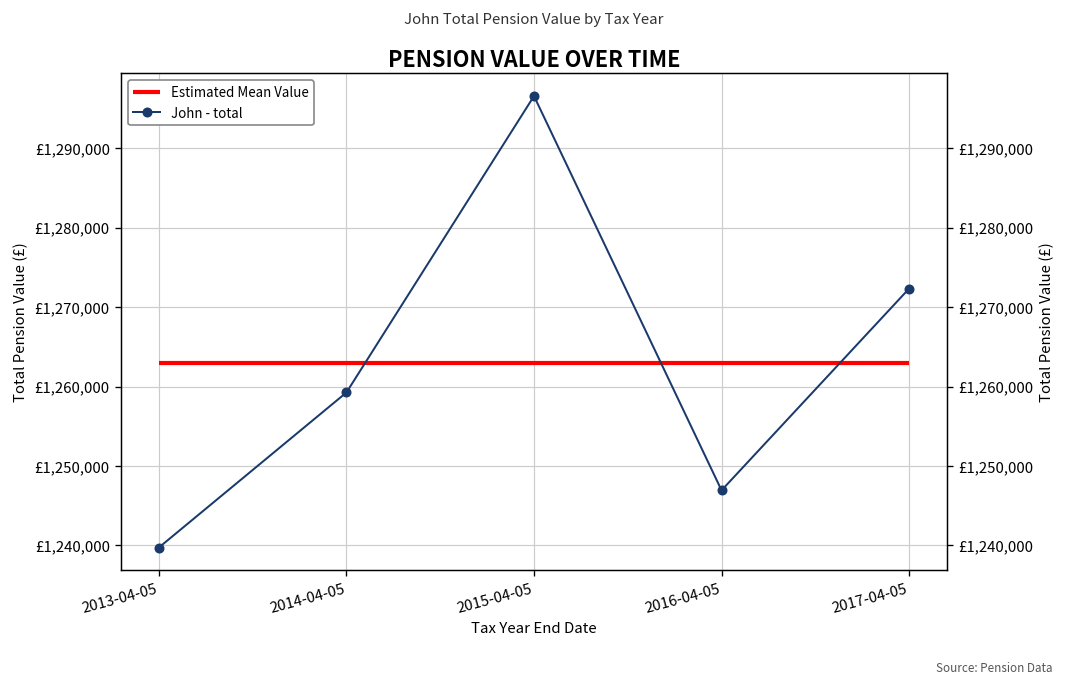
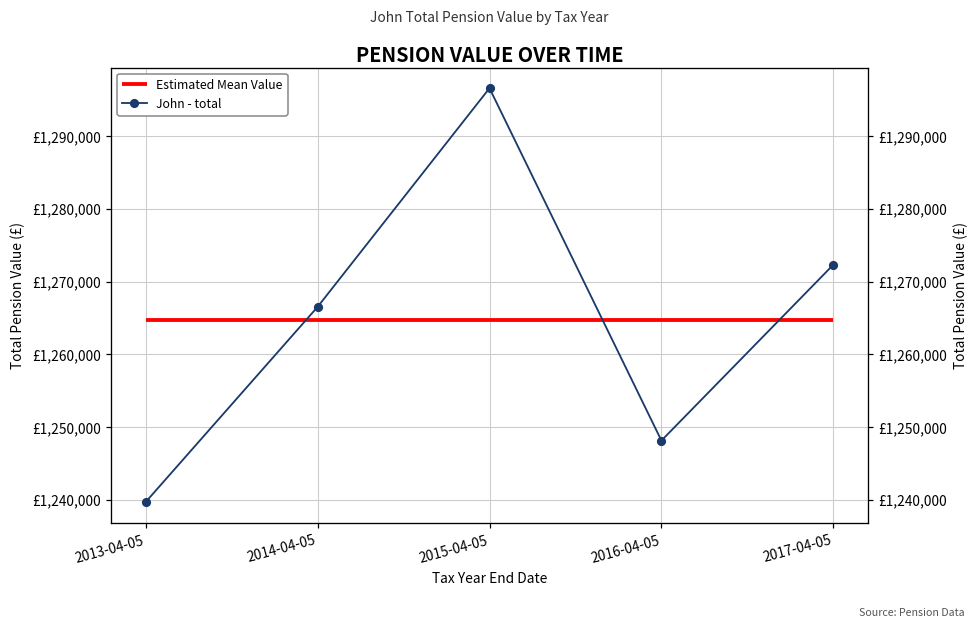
  {
    "2013-04-05": "£1,240,000",
-   "2014-04-05": "£1,259,000",
+   "2014-04-05": "£1,267,000",
    "2015-04-05": "£1,297,000",
-   "2016-04-05": "£1,247,000",
+   "2016-04-05": "£1,248,000",
    "2017-04-05": "£1,272,000"
  }
